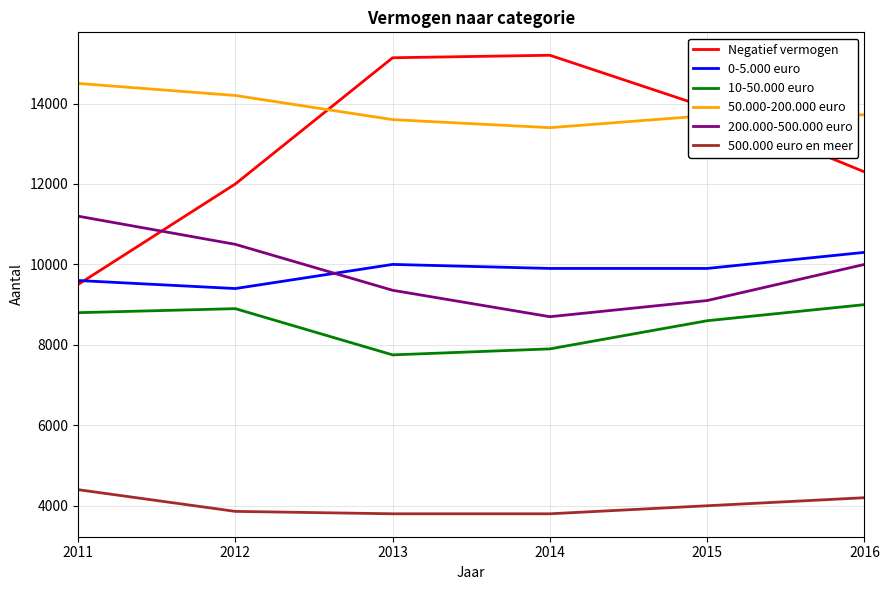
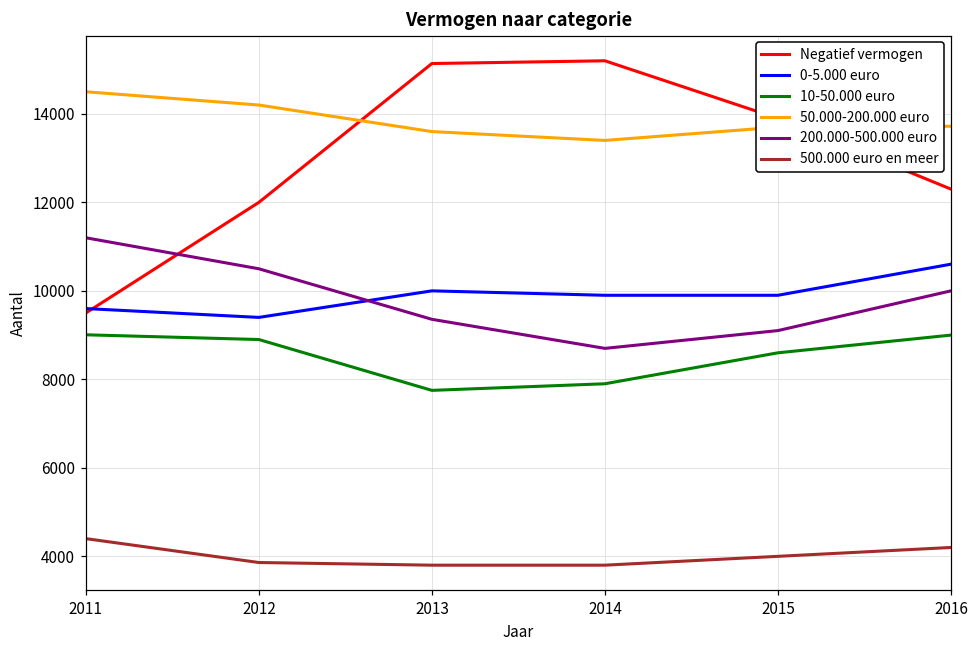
  {
    "Negatief vermogen": {
      "2011": 9500,
      "2012": 12000,
      "2013": 15100,
      "2014": 15200,
      "2016": 12300
    },
    "0-5.000 euro": {
      "2011": 9600,
      "2012": 9400,
      "2013": 10000,
      "2014": 9900,
      "2015": 9900,
-     "2016": 10300
+     "2016": 10600
    },
    "10-50.000 euro": {
-     "2011": 8800,
+     "2011": 9000,
      "2012": 8900,
      "2013": 7800,
      "2014": 7900,
      "2015": 8600,
      "2016": 9000
    },
    "50.000-200.000 euro": {
      "2011": 14500,
      "2012": 14200,
      "2013": 13600,
      "2014": 13400,
      "2016": 13700
    },
    "200.000-500.000 euro": {
      "2011": 11200,
      "2012": 10500,
      "2013": 9400,
      "2014": 8700,
      "2015": 9100,
      "2016": 10000
    },
    "500.000 euro en meer": {
      "2011": 4400,
      "2012": 3900,
      "2013": 3800,
      "2014": 3800,
      "2015": 4000,
      "2016": 4200
    }
  }
